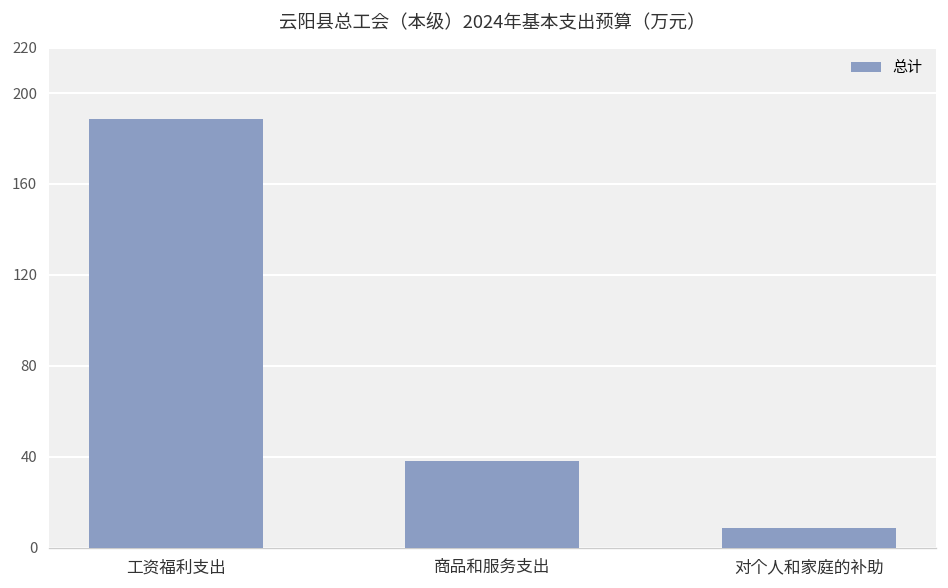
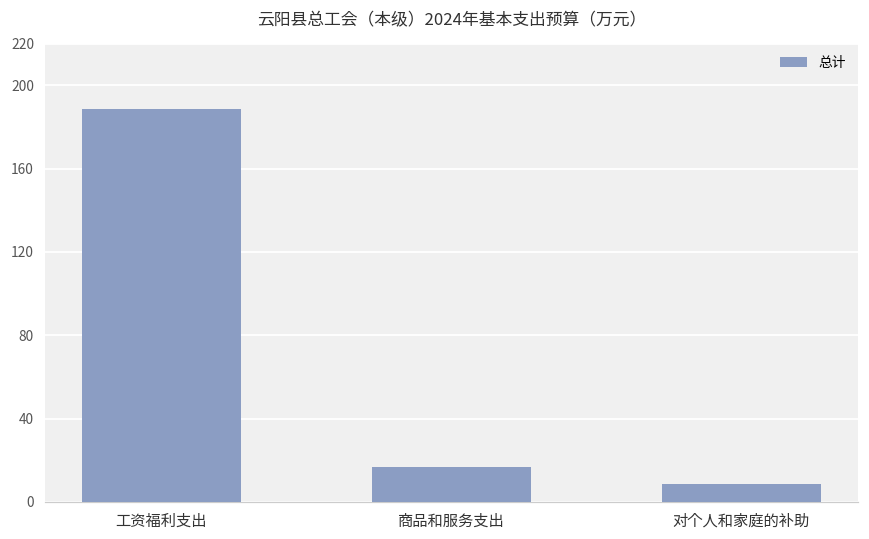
  {
    "工资福利支出": 189,
-   "商品和服务支出": 38,
+   "商品和服务支出": 17,
    "对个人和家庭的补助": 8
  }
